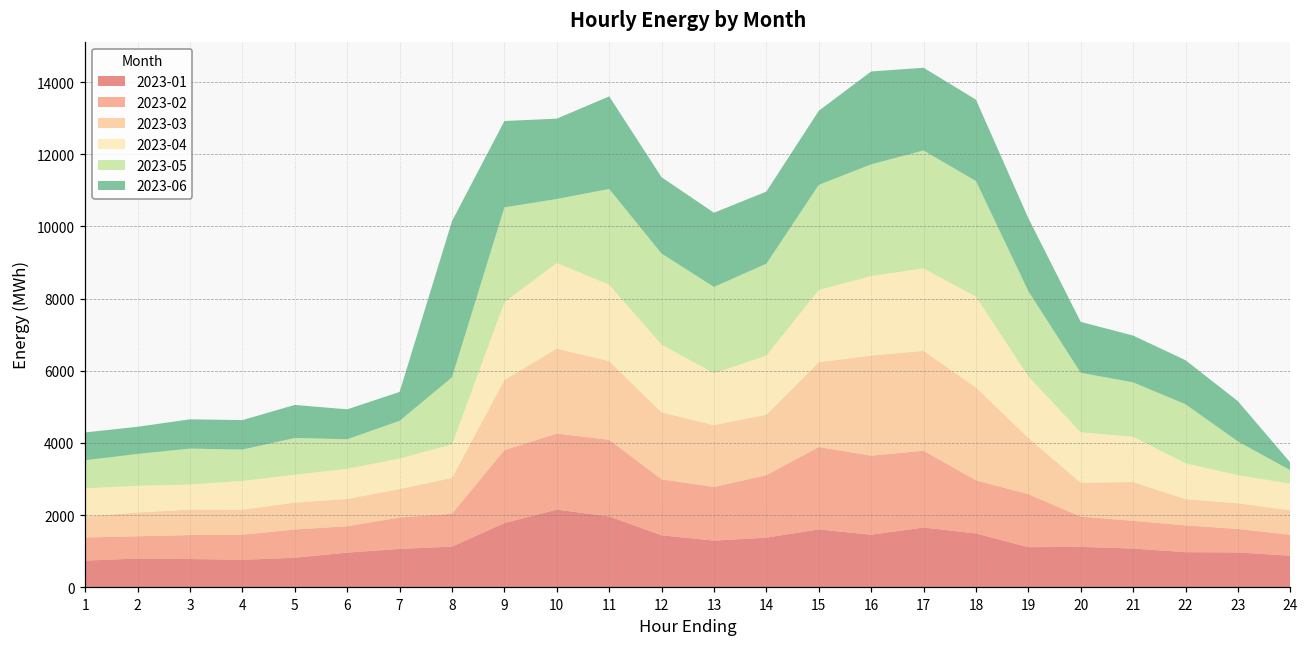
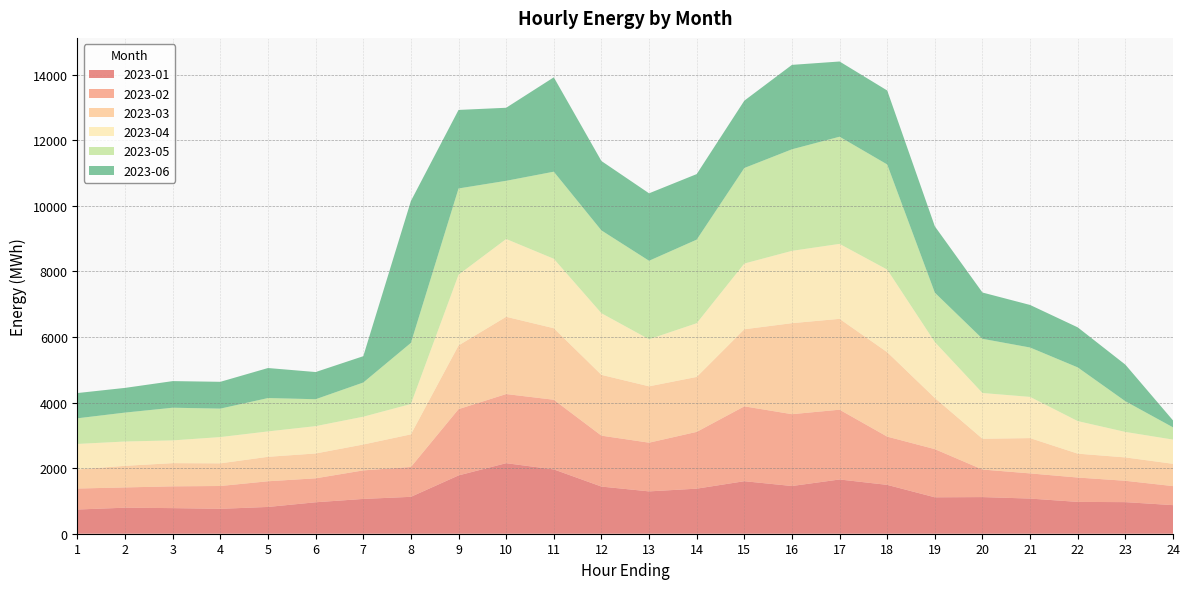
  {
    "2023-01": {
      "1": 700,
      "2": 800,
      "3": 800,
      "4": 800,
      "5": 800,
      "6": 1000,
      "7": 1100,
      "8": 1100,
      "9": 1800,
      "10": 2200,
      "11": 2000,
      "12": 1400,
      "13": 1300,
      "14": 1400,
      "15": 1600,
      "16": 1500,
      "17": 1700,
      "18": 1500,
      "19": 1100,
      "20": 1100,
      "21": 1100,
      "22": 1000,
      "23": 1000,
      "24": 900
    },
    "2023-05": {
      "1": 800,
      "2": 900,
      "3": 1000,
      "4": 900,
      "5": 1000,
      "6": 800,
      "7": 1000,
      "8": 1900,
      "9": 2600,
      "10": 1800,
      "11": 2700,
      "12": 2500,
      "13": 2400,
      "14": 2500,
      "15": 2900,
      "16": 3100,
      "17": 3300,
      "18": 3200,
-     "19": 2400,
+     "19": 1500,
      "20": 1700,
      "21": 1500,
      "22": 1600,
      "23": 900,
      "24": 400
    },
    "2023-06": {
      "1": 800,
      "2": 800,
      "3": 800,
      "4": 800,
      "5": 900,
      "6": 800,
      "7": 800,
      "8": 4300,
      "9": 2400,
      "10": 2200,
-     "11": 2600,
+     "11": 2900,
      "12": 2100,
      "13": 2100,
      "14": 2000,
      "15": 2100,
      "16": 2600,
      "17": 2300,
      "18": 2300,
      "19": 2000,
      "20": 1400,
      "21": 1300,
      "22": 1200,
      "23": 1100,
      "24": 200
    }
  }
